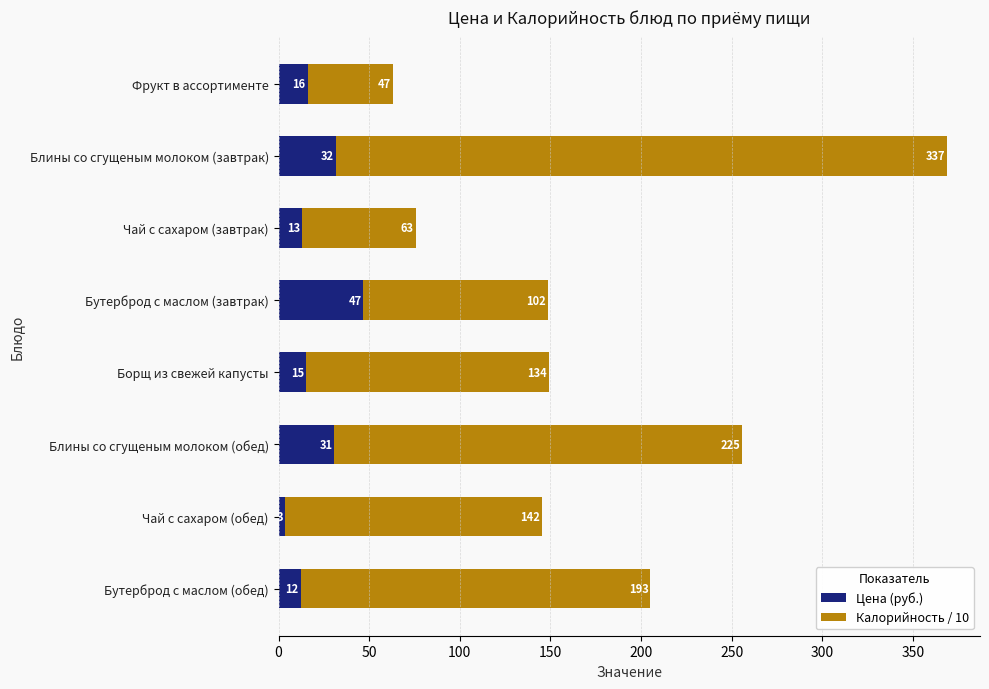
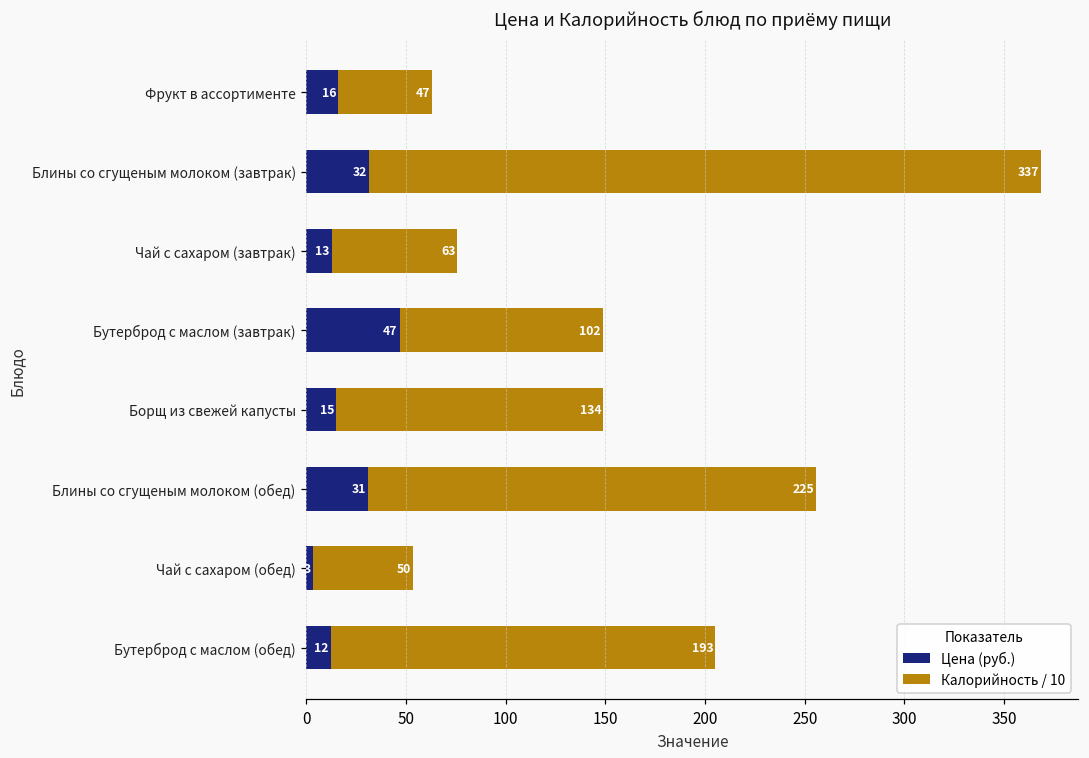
  {
    "Цена (руб.)": {
      "Фрукт в ассортименте": 16,
      "Блины со сгущеным молоком (завтрак)": 32,
      "Чай с сахаром (завтрак)": 13,
      "Бутерброд с маслом (завтрак)": 47,
      "Борщ из свежей капусты": 15,
      "Блины со сгущеным молоком (обед)": 31,
      "Чай с сахаром (обед)": 3,
      "Бутерброд с маслом (обед)": 12
    },
    "Калорийность / 10": {
      "Фрукт в ассортименте": 47,
      "Блины со сгущеным молоком (завтрак)": 337,
      "Чай с сахаром (завтрак)": 63,
      "Бутерброд с маслом (завтрак)": 102,
      "Борщ из свежей капусты": 134,
      "Блины со сгущеным молоком (обед)": 225,
-     "Чай с сахаром (обед)": 142,
+     "Чай с сахаром (обед)": 50,
      "Бутерброд с маслом (обед)": 193
    }
  }
